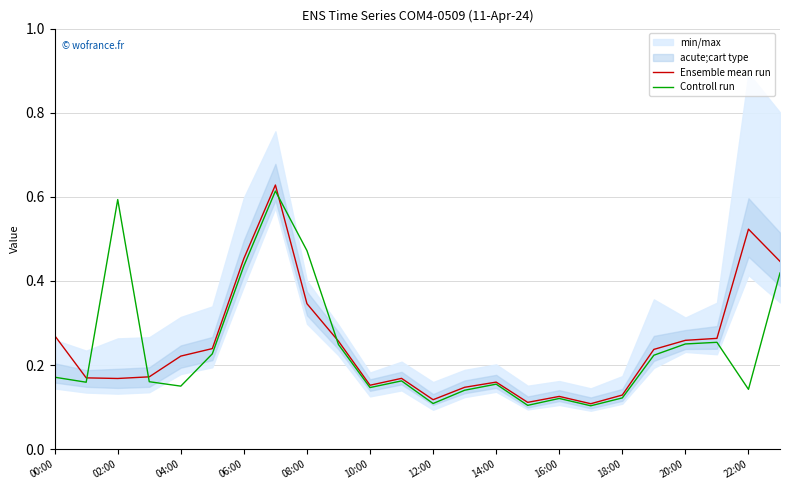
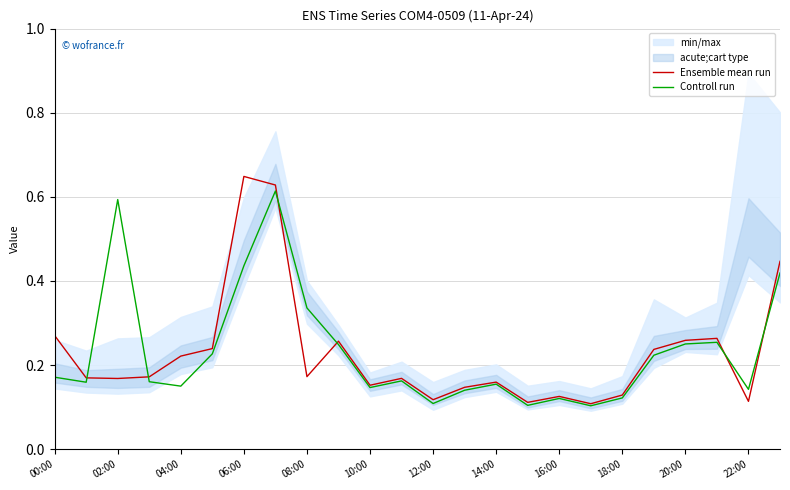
  {
    "Ensemble mean run": {
      "00:00": 0.27,
      "02:00": 0.17,
      "04:00": 0.22,
-     "06:00": 0.45,
-     "08:00": 0.35,
+     "06:00": 0.65,
+     "08:00": 0.17,
      "12:00": 0.12,
      "18:00": 0.13,
      "20:00": 0.26,
-     "22:00": 0.52
+     "22:00": 0.11
    },
    "Controll run": {
      "00:00": 0.17,
      "02:00": 0.59,
      "04:00": 0.15,
      "06:00": 0.44,
-     "08:00": 0.47,
+     "08:00": 0.34,
      "12:00": 0.11,
      "18:00": 0.12,
      "20:00": 0.25,
      "22:00": 0.14
    }
  }
